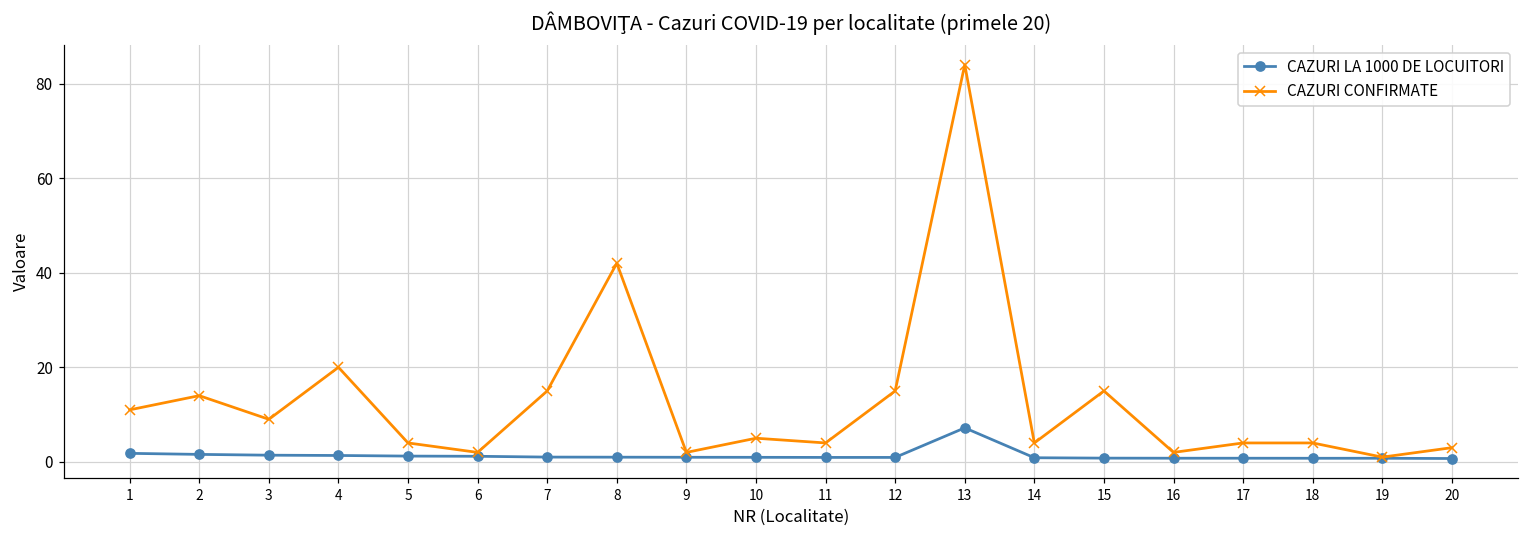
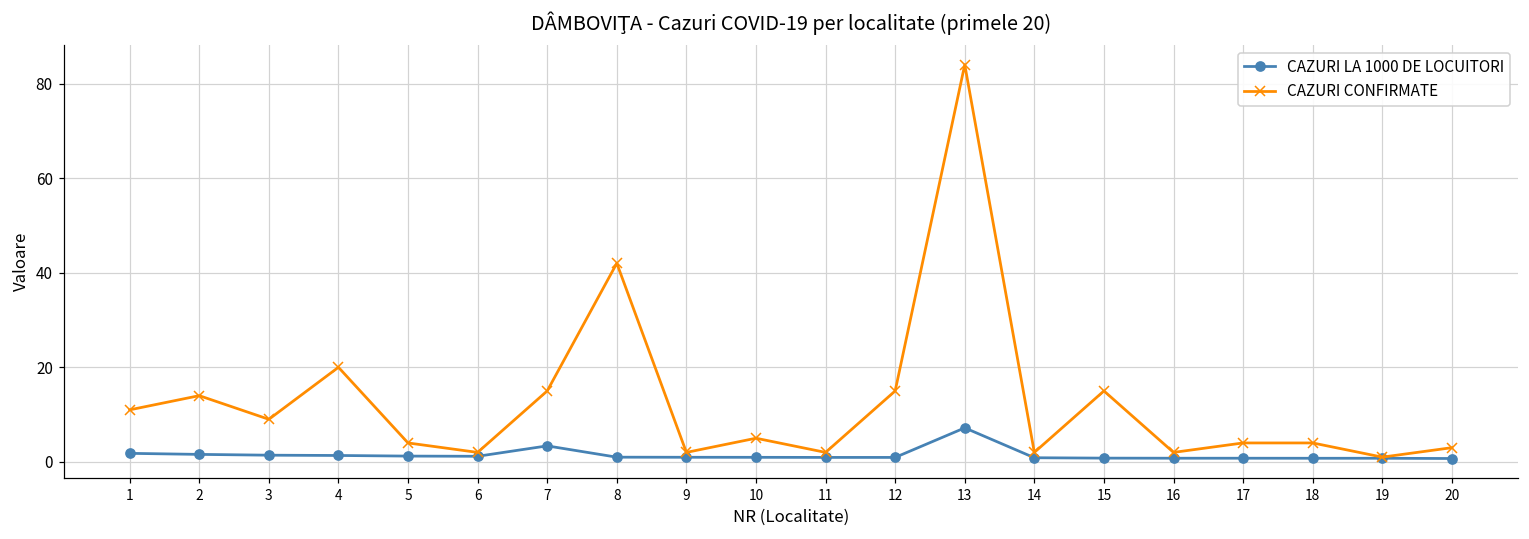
  {
    "CAZURI LA 1000 DE LOCUITORI": {
      "1": 2,
      "2": 2,
      "3": 1,
      "4": 1,
      "5": 1,
      "6": 1,
-     "7": 1,
+     "7": 3,
      "8": 1,
      "9": 1,
      "10": 1,
      "11": 1,
      "12": 1,
      "13": 7,
      "14": 1,
      "15": 1,
      "16": 1,
      "17": 1,
      "18": 1,
      "20": 1
    },
    "CAZURI CONFIRMATE": {
      "1": 11,
      "2": 14,
      "3": 9,
      "4": 20,
      "5": 4,
      "6": 2,
      "7": 15,
      "8": 42,
      "9": 2,
      "10": 5,
-     "11": 4,
+     "11": 2,
      "12": 15,
      "13": 84,
-     "14": 4,
+     "14": 2,
      "15": 15,
      "16": 2,
      "17": 4,
      "18": 4,
      "20": 3
    }
  }
